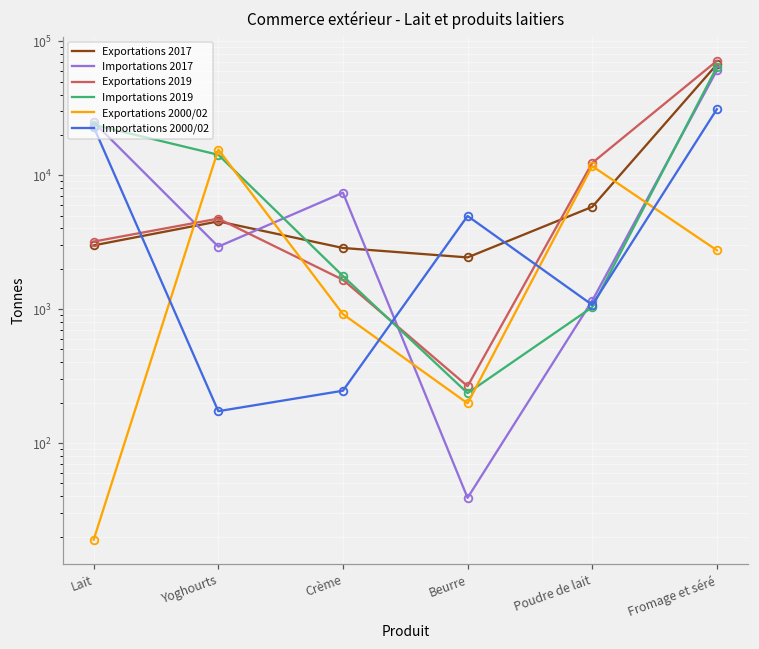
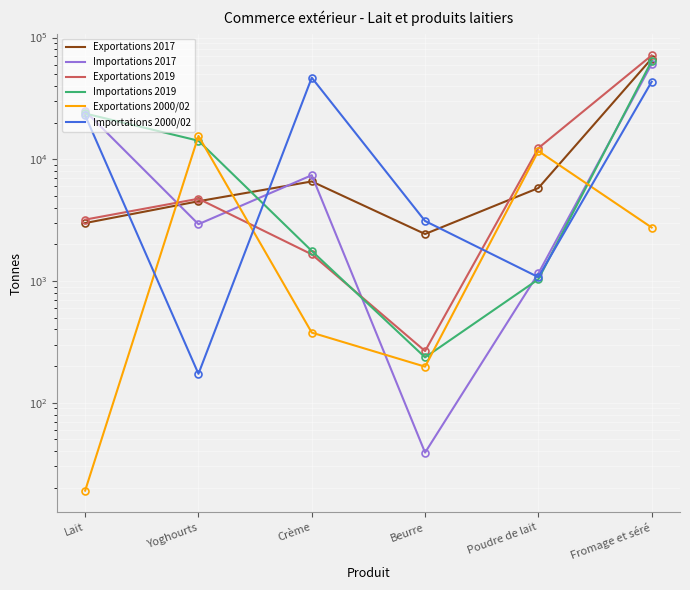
  {
    "Exportations 2017": {
      "Lait": 3000,
-     "Crème": 2900,
+     "Crème": 7000,
      "Beurre": 2400,
      "Poudre de lait": 6000
    },
    "Importations 2017": {
      "Yoghourts": 2900,
      "Crème": 7000,
      "Beurre": 39,
      "Poudre de lait": 1200,
      "Fromage et séré": 60000
    },
    "Exportations 2019": {
      "Lait": 3200,
      "Crème": 1700,
      "Beurre": 270,
      "Poudre de lait": 12000,
      "Fromage et séré": 70000
    },
    "Importations 2019": {
      "Yoghourts": 14000,
      "Crème": 1800,
      "Beurre": 240
    },
    "Exportations 2000/02": {
      "Lait": 19,
      "Yoghourts": 16000,
-     "Crème": 900,
+     "Crème": 380,
      "Beurre": 200,
      "Poudre de lait": 12000,
      "Fromage et séré": 2800
    },
    "Importations 2000/02": {
      "Yoghourts": 170,
-     "Crème": 250,
-     "Beurre": 5000,
-     "Fromage et séré": 31000
+     "Crème": 47000,
+     "Beurre": 3100,
+     "Fromage et séré": 43000
    }
  }
